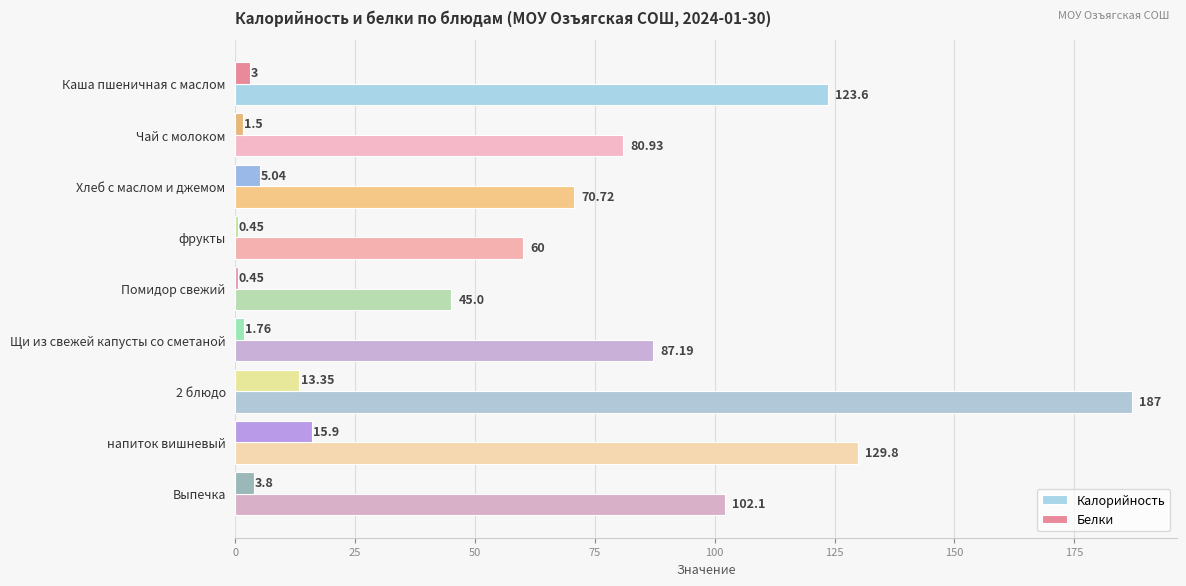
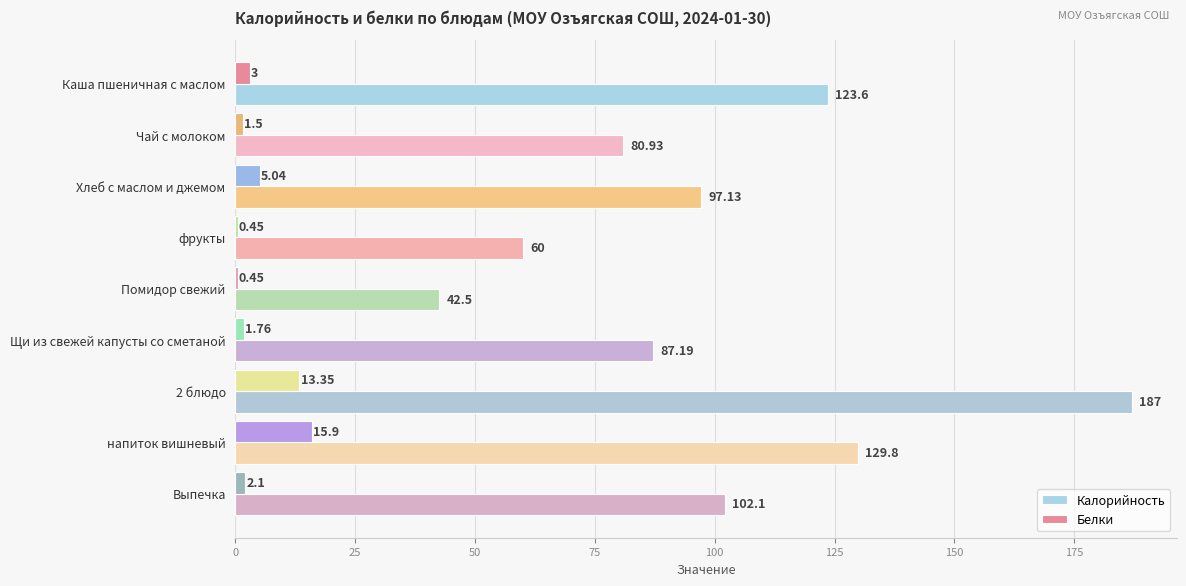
  {
    "Калорийность": {
      "Каша пшеничная с маслом": 123.6,
      "Чай с молоком": 80.93,
-     "Хлеб с маслом и джемом": 70.72,
+     "Хлеб с маслом и джемом": 97.13,
      "фрукты": 60,
-     "Помидор свежий": 45.0,
+     "Помидор свежий": 42.5,
      "Щи из свежей капусты со сметаной": 87.19,
      "2 блюдо": 187,
      "напиток вишневый": 129.8,
      "Выпечка": 102.1
    },
    "Белки": {
      "Каша пшеничная с маслом": 3,
      "Чай с молоком": 1.5,
      "Хлеб с маслом и джемом": 5.04,
      "фрукты": 0.45,
      "Помидор свежий": 0.45,
      "Щи из свежей капусты со сметаной": 1.76,
      "2 блюдо": 13.35,
      "напиток вишневый": 15.9,
-     "Выпечка": 3.8
+     "Выпечка": 2.1
    }
  }
